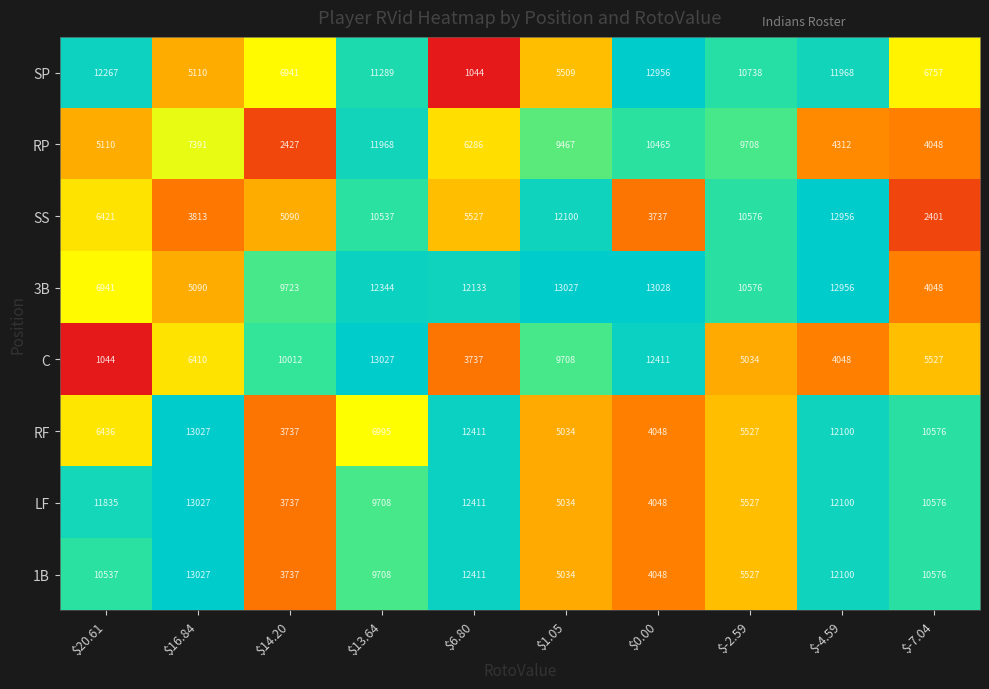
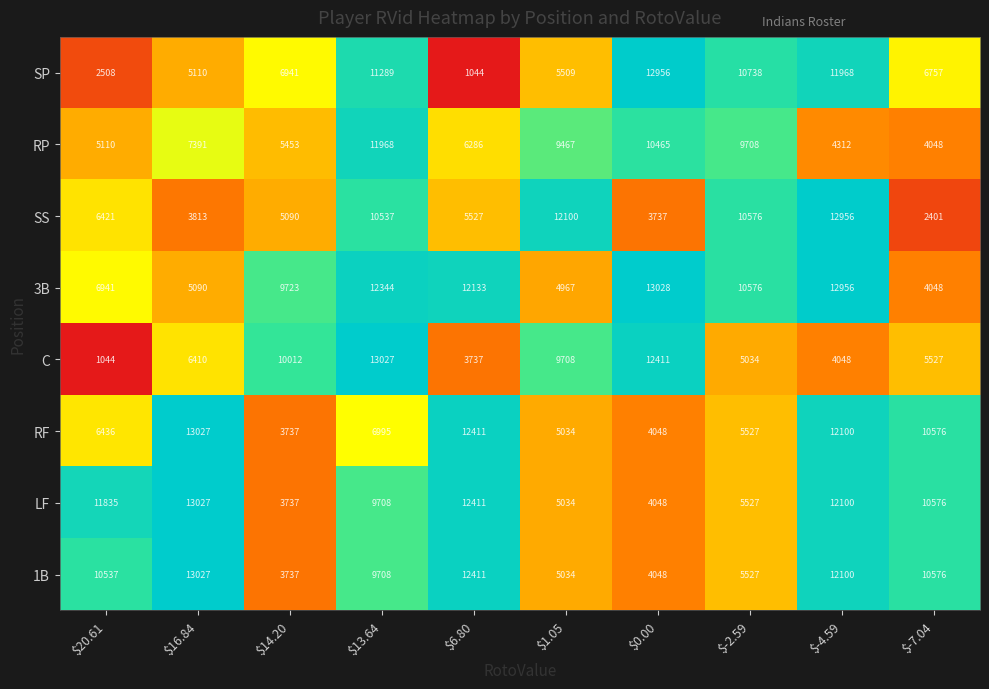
  {
    "SP": {
-     "$20.61": 12267,
+     "$20.61": 2508,
      "$16.84": 5110,
      "$14.20": 6941,
      "$13.64": 11289,
      "$6.80": 1044,
      "$1.05": 5509,
      "$0.00": 12956,
      "$-2.59": 10738,
      "$-4.59": 11968,
      "$-7.04": 6757
    },
    "RP": {
      "$20.61": 5110,
      "$16.84": 7391,
-     "$14.20": 2427,
+     "$14.20": 5453,
      "$13.64": 11968,
      "$6.80": 6286,
      "$1.05": 9467,
      "$0.00": 10465,
      "$-2.59": 9708,
      "$-4.59": 4312,
      "$-7.04": 4048
    },
    "SS": {
      "$20.61": 6421,
      "$16.84": 3813,
      "$14.20": 5090,
      "$13.64": 10537,
      "$6.80": 5527,
      "$1.05": 12100,
      "$0.00": 3737,
      "$-2.59": 10576,
      "$-4.59": 12956,
      "$-7.04": 2401
    },
    "3B": {
      "$20.61": 6941,
      "$16.84": 5090,
      "$14.20": 9723,
      "$13.64": 12344,
      "$6.80": 12133,
-     "$1.05": 13027,
+     "$1.05": 4967,
      "$0.00": 13028,
      "$-2.59": 10576,
      "$-4.59": 12956,
      "$-7.04": 4048
    },
    "C": {
      "$20.61": 1044,
      "$16.84": 6410,
      "$14.20": 10012,
      "$13.64": 13027,
      "$6.80": 3737,
      "$1.05": 9708,
      "$0.00": 12411,
      "$-2.59": 5034,
      "$-4.59": 4048,
      "$-7.04": 5527
    },
    "RF": {
      "$20.61": 6436,
      "$16.84": 13027,
      "$14.20": 3737,
      "$13.64": 6995,
      "$6.80": 12411,
      "$1.05": 5034,
      "$0.00": 4048,
      "$-2.59": 5527,
      "$-4.59": 12100,
      "$-7.04": 10576
    },
    "LF": {
      "$20.61": 11835,
      "$16.84": 13027,
      "$14.20": 3737,
      "$13.64": 9708,
      "$6.80": 12411,
      "$1.05": 5034,
      "$0.00": 4048,
      "$-2.59": 5527,
      "$-4.59": 12100,
      "$-7.04": 10576
    },
    "1B": {
      "$20.61": 10537,
      "$16.84": 13027,
      "$14.20": 3737,
      "$13.64": 9708,
      "$6.80": 12411,
      "$1.05": 5034,
      "$0.00": 4048,
      "$-2.59": 5527,
      "$-4.59": 12100,
      "$-7.04": 10576
    }
  }
